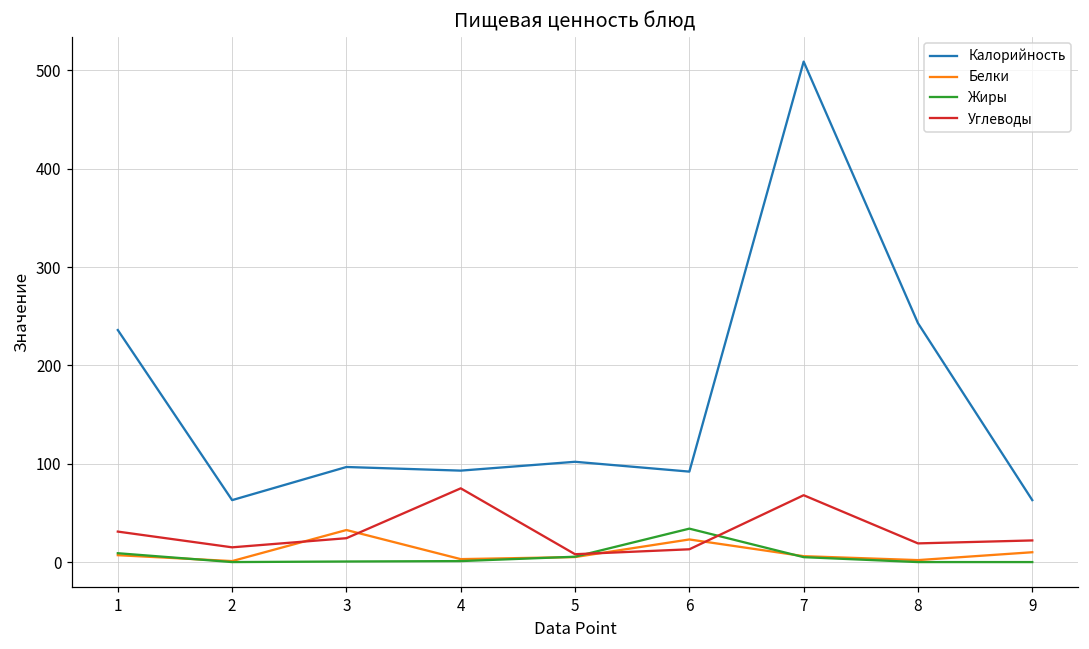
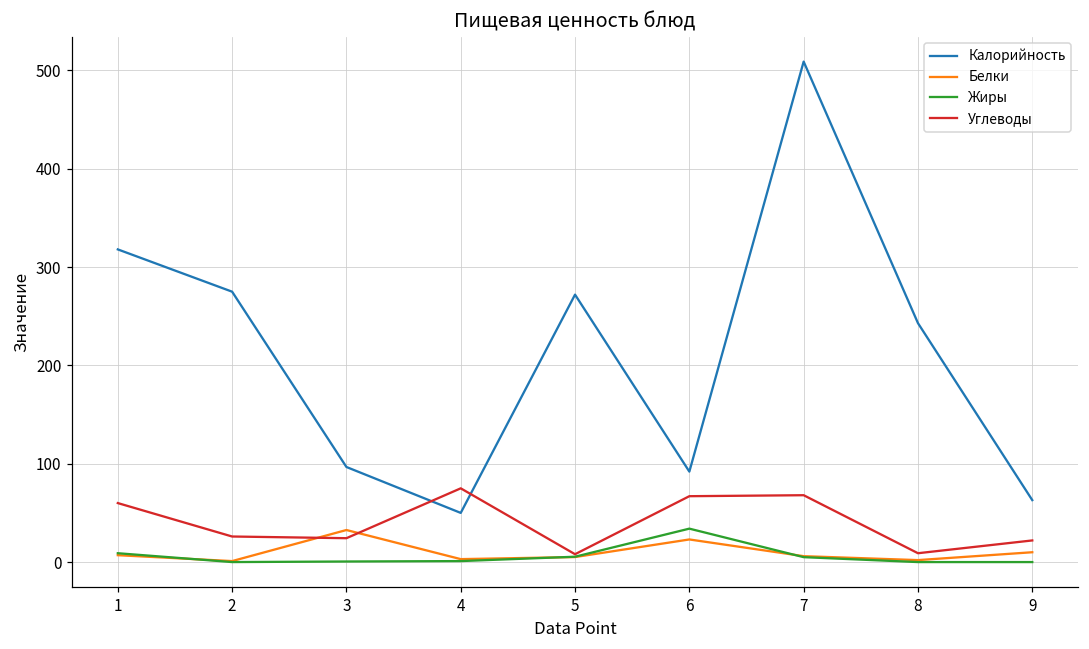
  {
    "Калорийность": {
-     "1": 240,
-     "2": 60,
+     "1": 320,
+     "2": 280,
      "3": 100,
-     "4": 90,
-     "5": 100,
+     "4": 50,
+     "5": 270,
      "6": 90,
      "7": 510,
      "8": 240,
      "9": 60
    },
    "Белки": {
      "3": 30,
      "6": 20,
      "9": 10
    },
    "Жиры": {
      "3": 0,
      "6": 30,
      "9": 0
    },
    "Углеводы": {
-     "1": 30,
-     "2": 20,
+     "1": 60,
+     "2": 30,
      "3": 20,
      "4": 80,
-     "6": 10,
+     "6": 70,
      "7": 70,
-     "8": 20,
+     "8": 10,
      "9": 20
    }
  }
